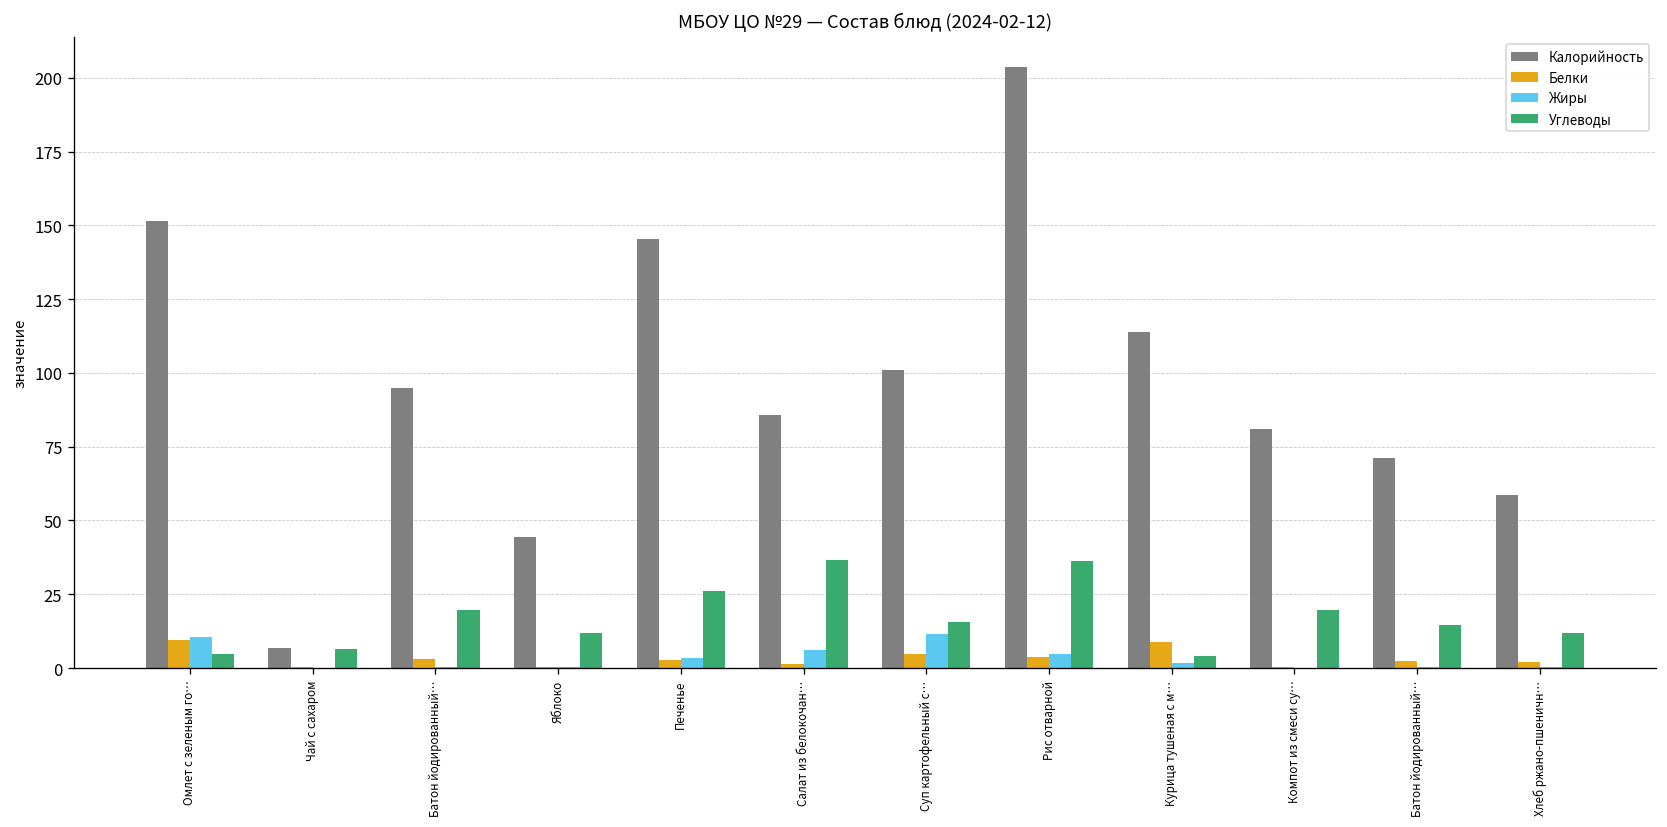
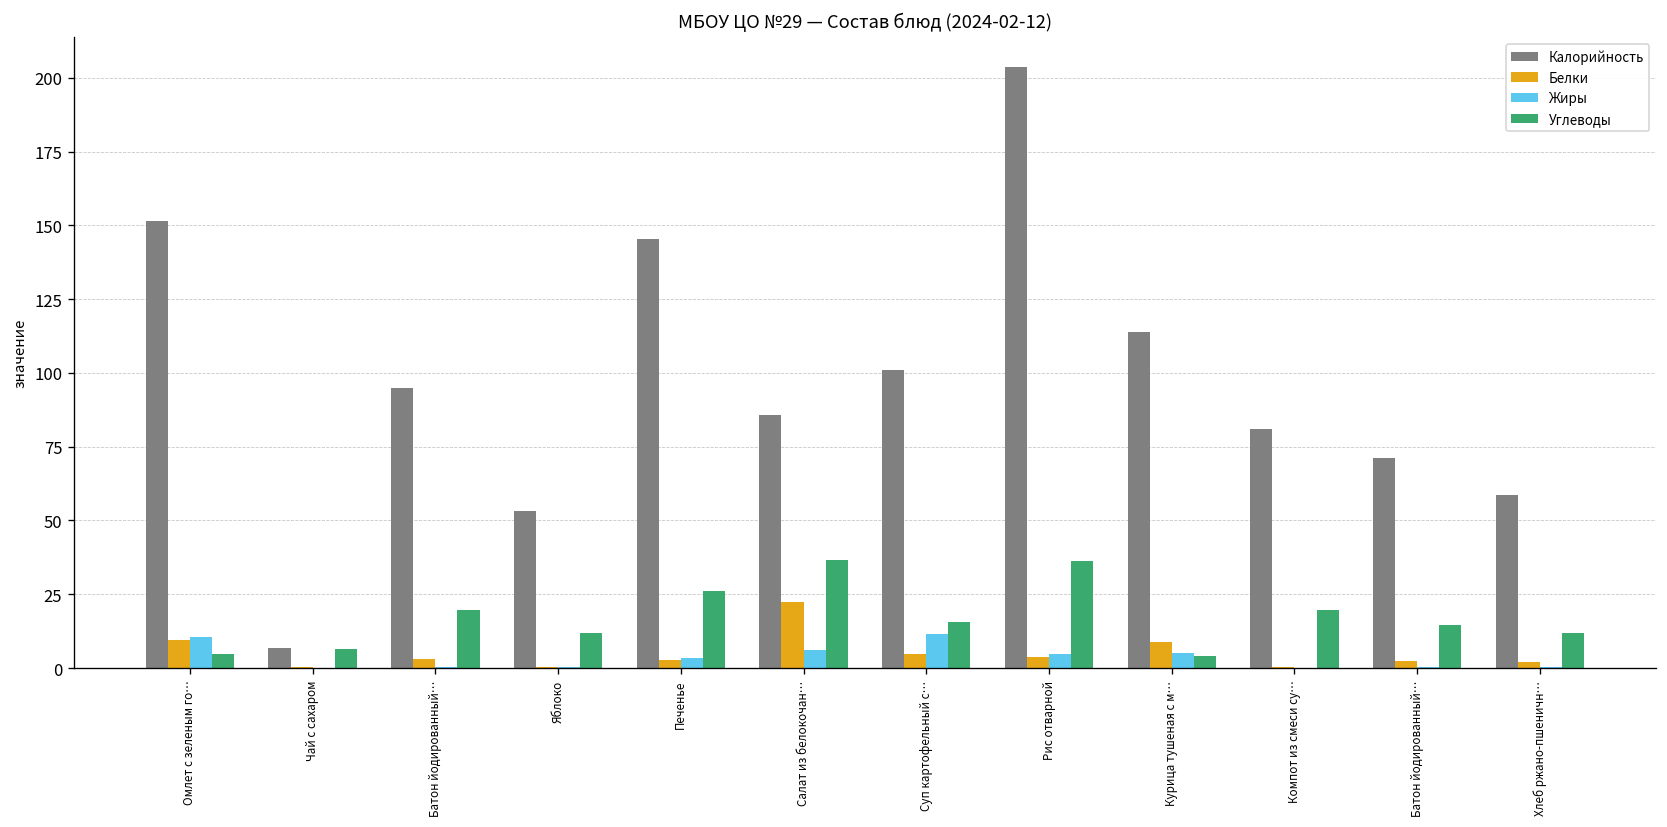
  {
    "Калорийность": {
      "Омлет с зеленым го…": 152,
      "Чай с сахаром": 7,
-     "Яблоко": 44,
+     "Яблоко": 53,
      "Печенье": 145,
      "Салат из белокочан…": 86,
      "Суп картофельный с…": 101,
      "Рис отварной": 204,
      "Курица тушеная с м…": 114,
      "Компот из смеси су…": 81,
      "Хлеб ржано-пшеничн…": 59
    },
    "Белки": {
      "Омлет с зеленым го…": 10,
      "Печенье": 3,
-     "Салат из белокочан…": 2,
+     "Салат из белокочан…": 22,
      "Суп картофельный с…": 5,
      "Рис отварной": 4,
      "Курица тушеная с м…": 9,
      "Хлеб ржано-пшеничн…": 2
    },
    "Жиры": {
      "Омлет с зеленым го…": 11,
      "Чай с сахаром": 0,
      "Печенье": 3,
      "Салат из белокочан…": 6,
      "Суп картофельный с…": 12,
      "Рис отварной": 5,
-     "Курица тушеная с м…": 2,
+     "Курица тушеная с м…": 5,
      "Компот из смеси су…": 0
    },
    "Углеводы": {
      "Омлет с зеленым го…": 5,
      "Чай с сахаром": 6,
      "Яблоко": 12,
      "Печенье": 26,
      "Салат из белокочан…": 37,
      "Суп картофельный с…": 16,
      "Рис отварной": 36,
      "Курица тушеная с м…": 4,
      "Компот из смеси су…": 20,
      "Хлеб ржано-пшеничн…": 12
    }
  }
